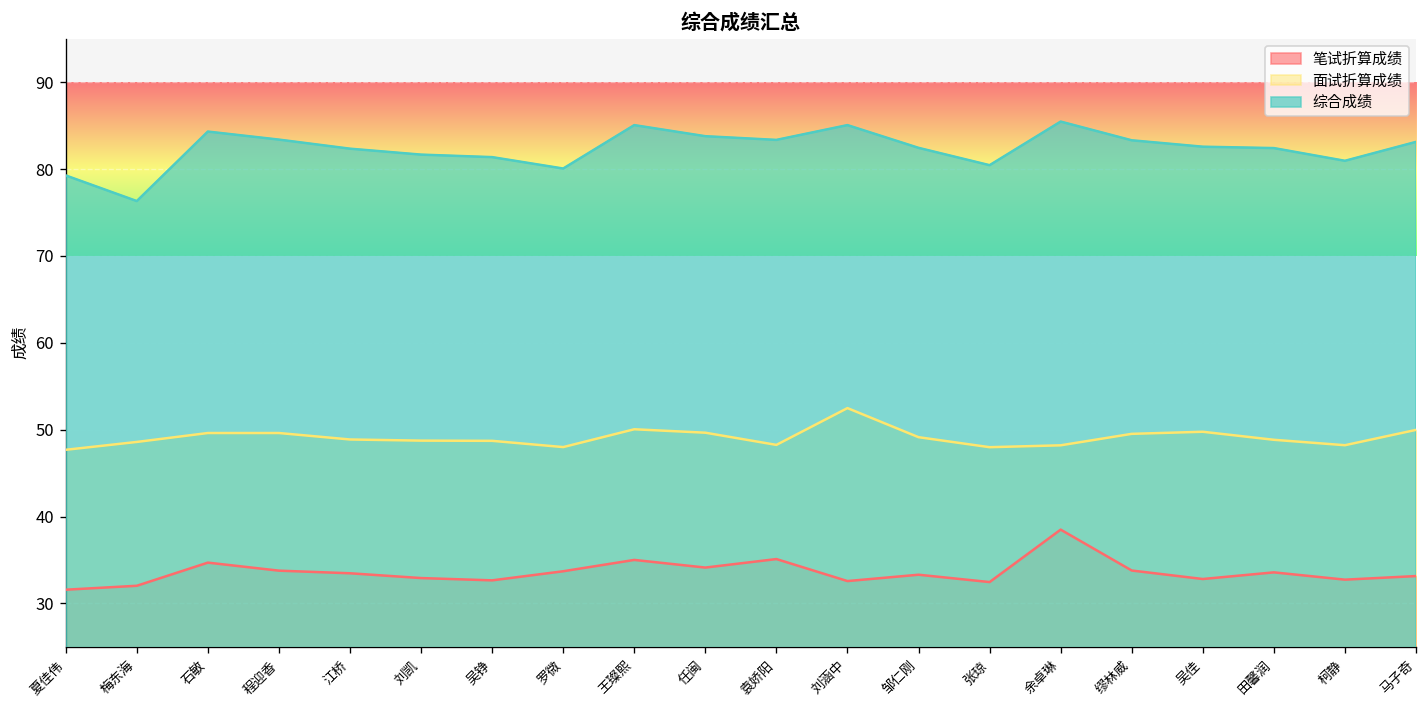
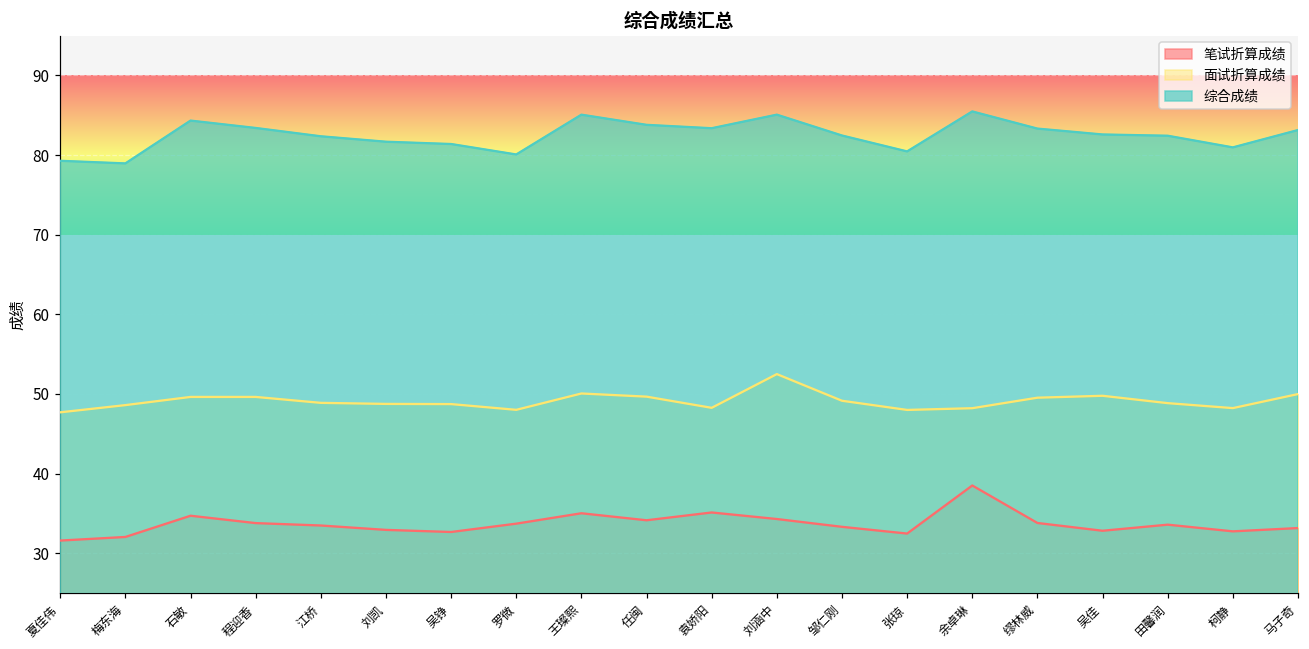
  {
    "笔试折算成绩": {
      "夏佳伟": 32,
      "梅东海": 32,
      "石敏": 35,
      "程迎香": 34,
      "江桥": 33,
      "刘凯": 33,
      "吴铮": 33,
      "罗微": 34,
      "王璨熙": 35,
      "任闽": 34,
      "袁娇阳": 35,
-     "刘涵中": 33,
+     "刘涵中": 34,
      "邹仁刚": 33,
      "张琼": 32,
      "余卓琳": 38,
      "缪林威": 34,
      "吴佳": 33,
      "田馨润": 34,
      "柯静": 33,
      "马子奇": 33
    },
    "面试折算成绩": {
      "夏佳伟": 48,
      "梅东海": 49,
      "石敏": 50,
      "程迎香": 50,
      "江桥": 49,
      "刘凯": 49,
      "吴铮": 49,
      "罗微": 48,
      "王璨熙": 50,
      "任闽": 50,
      "袁娇阳": 48,
      "刘涵中": 52,
      "邹仁刚": 49,
      "张琼": 48,
      "余卓琳": 48,
      "缪林威": 50,
      "吴佳": 50,
      "田馨润": 49,
      "柯静": 48,
      "马子奇": 50
    },
    "综合成绩": {
      "夏佳伟": 79,
-     "梅东海": 76,
+     "梅东海": 79,
      "石敏": 84,
      "程迎香": 83,
      "江桥": 82,
      "刘凯": 82,
      "吴铮": 81,
      "罗微": 80,
      "王璨熙": 85,
      "任闽": 84,
      "袁娇阳": 83,
      "刘涵中": 85,
      "邹仁刚": 82,
      "张琼": 80,
      "余卓琳": 85,
      "缪林威": 83,
      "吴佳": 83,
      "田馨润": 82,
      "柯静": 81,
      "马子奇": 83
    }
  }
